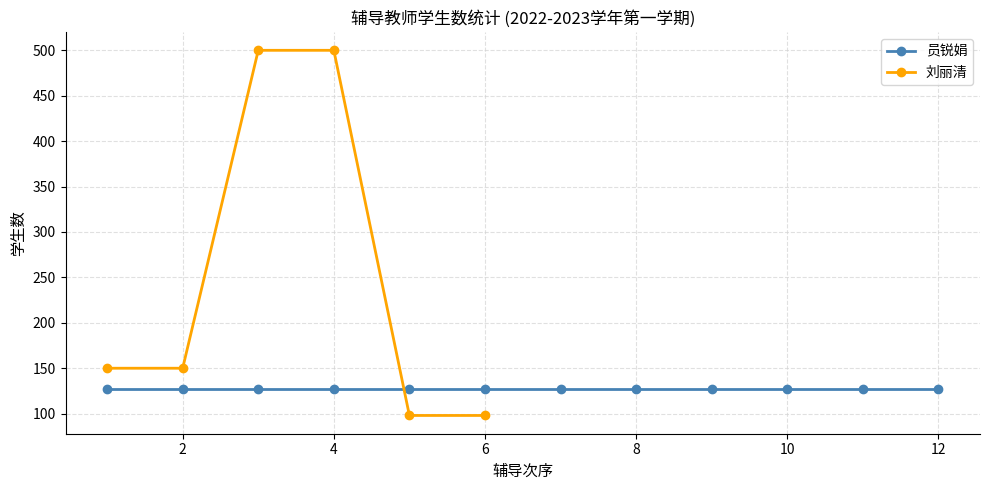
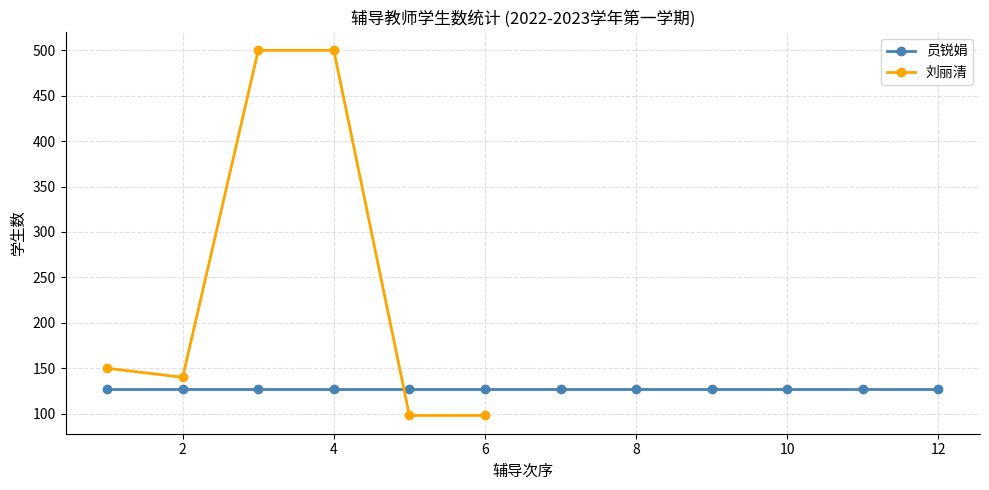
  {
    "员锐娟": {
      "2": 130,
      "4": 130,
      "6": 130,
      "8": 130,
      "10": 130,
      "12": 130
    },
    "刘丽清": {
-     "2": 150,
+     "2": 140,
      "4": 500,
      "6": 100
    }
  }
